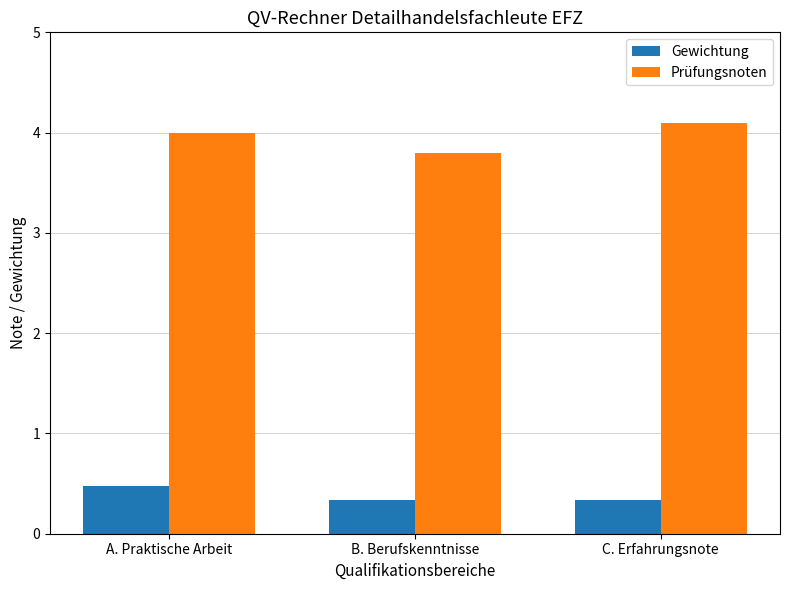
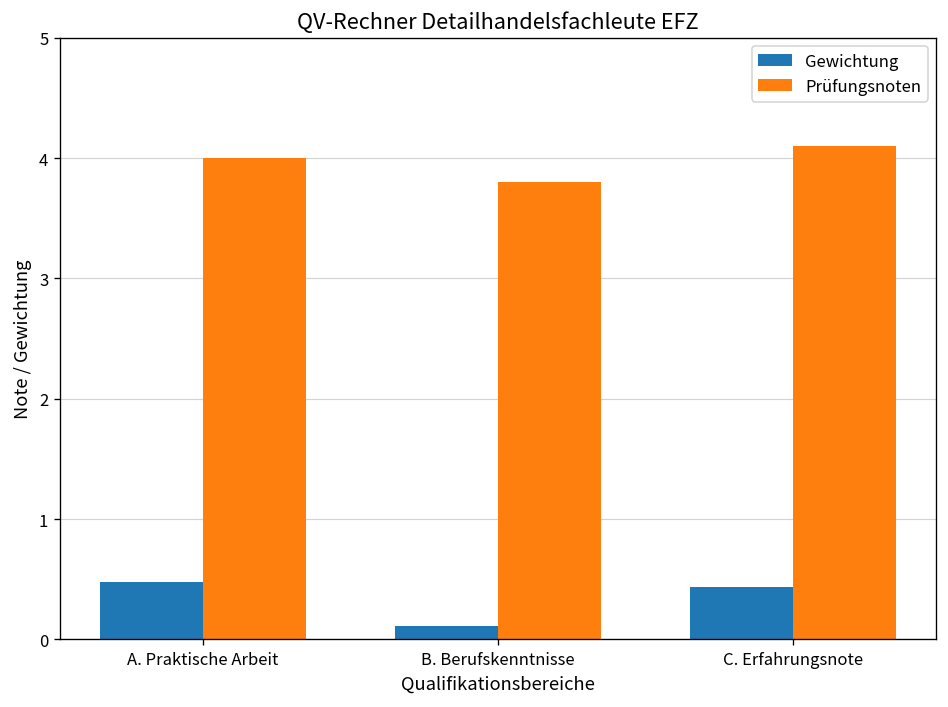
  {
    "Gewichtung": {
      "A. Praktische Arbeit": 0.47,
-     "B. Berufskenntnisse": 0.33,
-     "C. Erfahrungsnote": 0.33
+     "B. Berufskenntnisse": 0.11,
+     "C. Erfahrungsnote": 0.44
    },
    "Prüfungsnoten": {
      "A. Praktische Arbeit": 4.00,
      "B. Berufskenntnisse": 3.80,
      "C. Erfahrungsnote": 4.10
    }
  }
